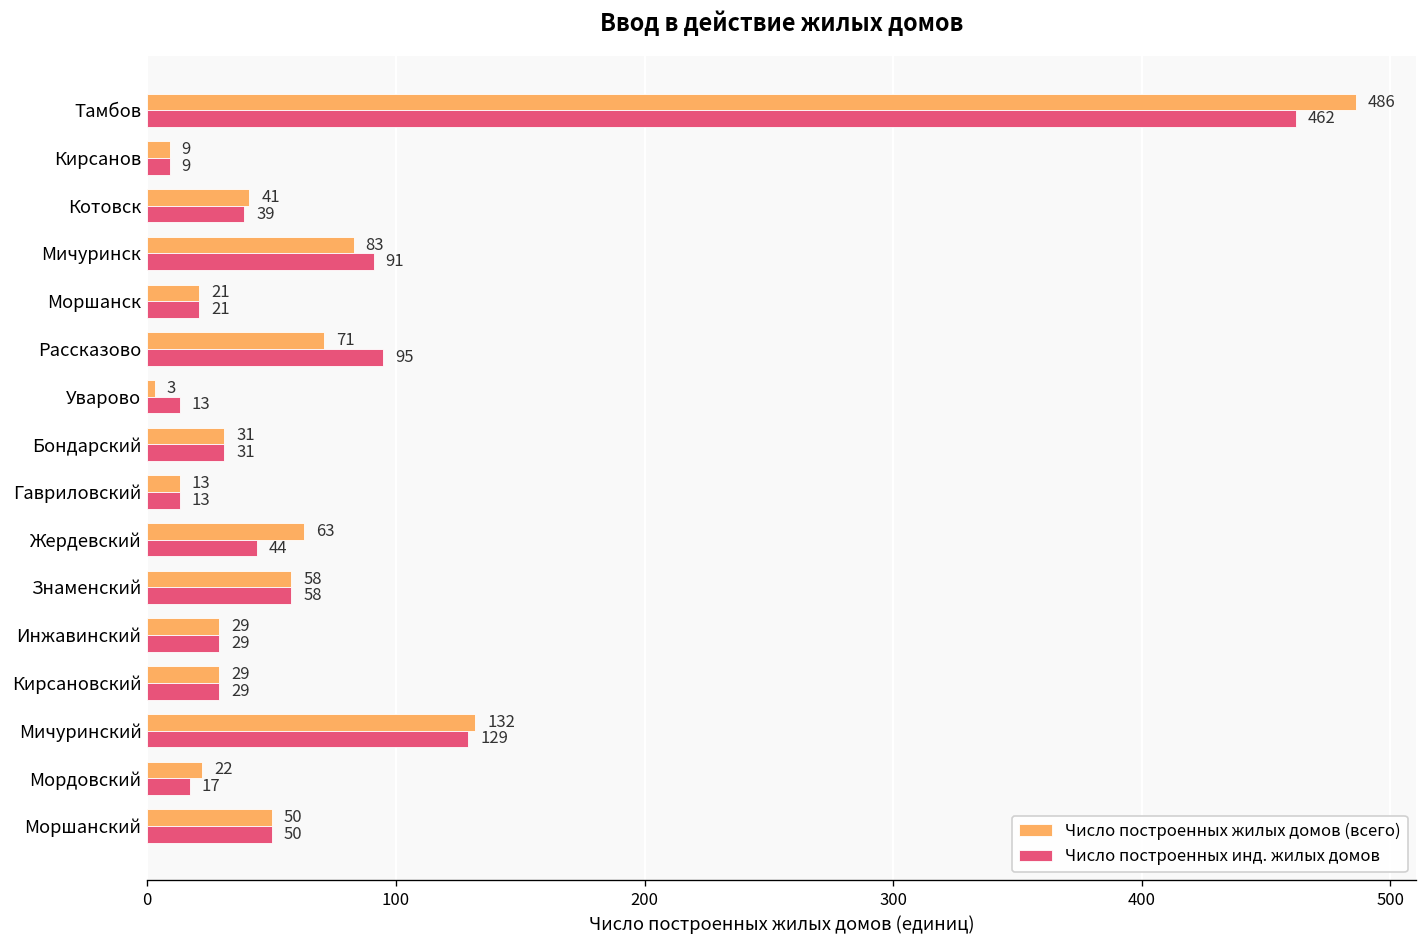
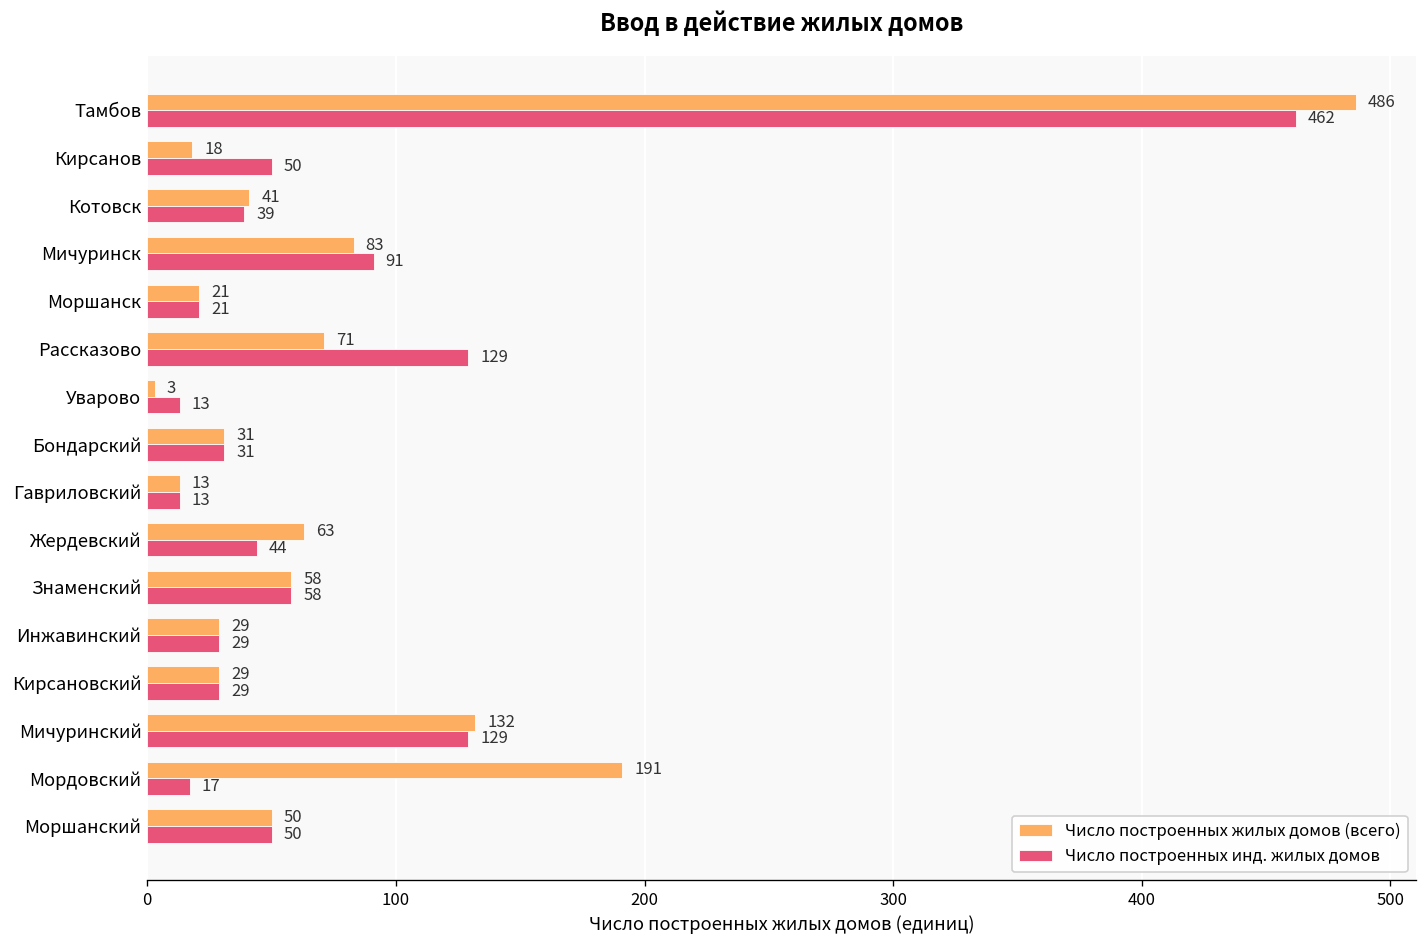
  {
    "Число построенных жилых домов (всего)": {
      "Тамбов": 486,
-     "Кирсанов": 9,
+     "Кирсанов": 18,
      "Котовск": 41,
      "Мичуринск": 83,
      "Моршанск": 21,
      "Рассказово": 71,
      "Уварово": 3,
      "Бондарский": 31,
      "Гавриловский": 13,
      "Жердевский": 63,
      "Знаменский": 58,
      "Инжавинский": 29,
      "Кирсановский": 29,
      "Мичуринский": 132,
-     "Мордовский": 22,
+     "Мордовский": 191,
      "Моршанский": 50
    },
    "Число построенных инд. жилых домов": {
      "Тамбов": 462,
-     "Кирсанов": 9,
+     "Кирсанов": 50,
      "Котовск": 39,
      "Мичуринск": 91,
      "Моршанск": 21,
-     "Рассказово": 95,
+     "Рассказово": 129,
      "Уварово": 13,
      "Бондарский": 31,
      "Гавриловский": 13,
      "Жердевский": 44,
      "Знаменский": 58,
      "Инжавинский": 29,
      "Кирсановский": 29,
      "Мичуринский": 129,
      "Мордовский": 17,
      "Моршанский": 50
    }
  }
